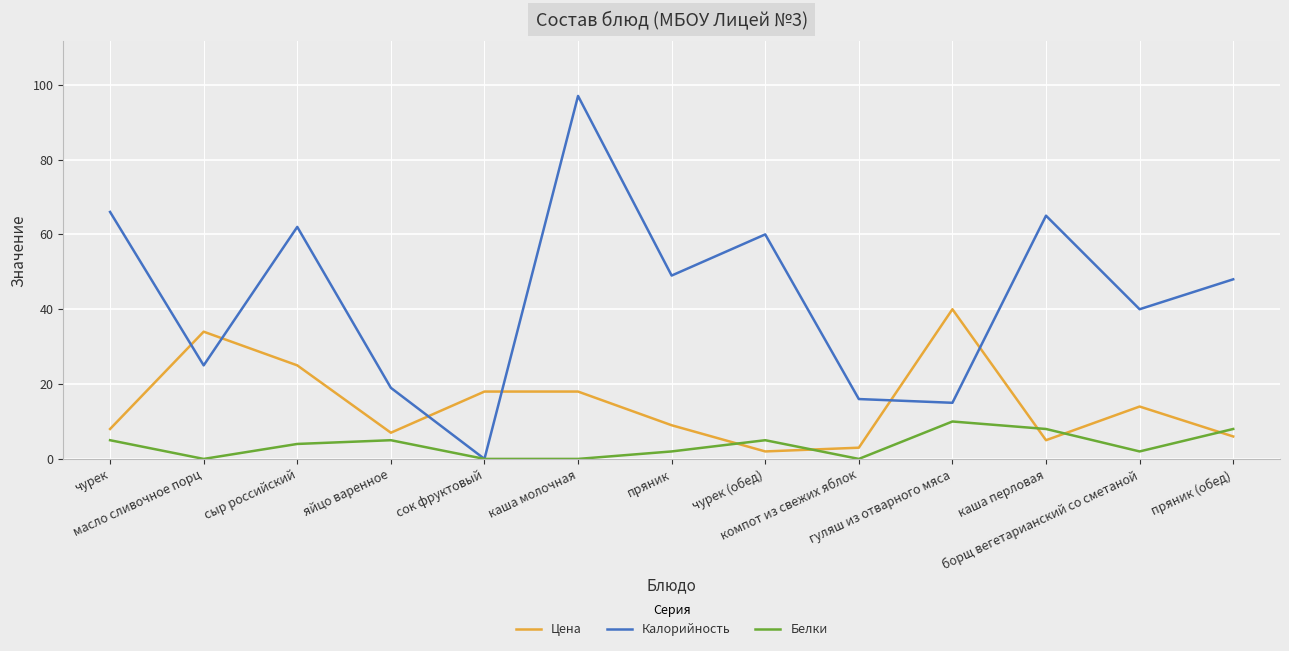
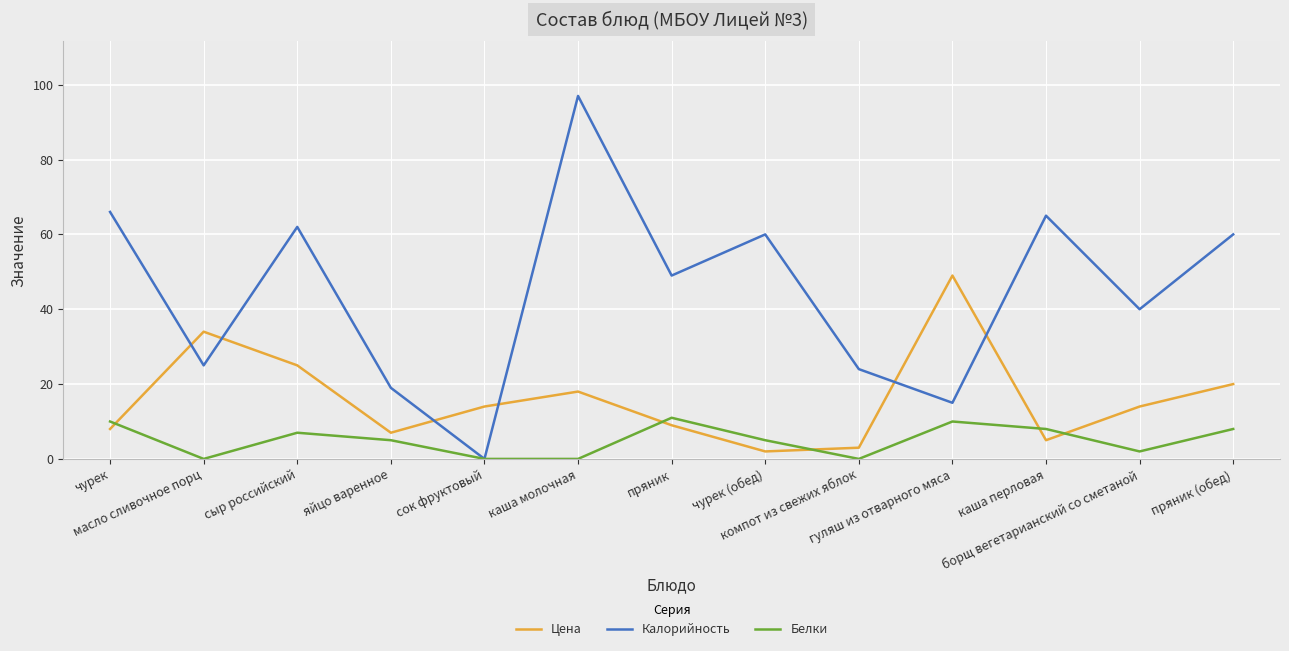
  {
    "Цена": {
      "чурек": 8,
      "масло сливочное порц": 34,
      "сыр российский": 25,
      "яйцо варенное": 7,
-     "сок фруктовый": 18,
+     "сок фруктовый": 14,
      "каша молочная": 18,
      "пряник": 9,
      "чурек (обед)": 2,
      "компот из свежих яблок": 3,
-     "гуляш из отварного мяса": 40,
+     "гуляш из отварного мяса": 49,
      "каша перловая": 5,
      "борщ вегетарианский со сметаной": 14,
-     "пряник (обед)": 6
+     "пряник (обед)": 20
    },
    "Калорийность": {
      "чурек": 66,
      "масло сливочное порц": 25,
      "сыр российский": 62,
      "яйцо варенное": 19,
      "каша молочная": 97,
      "пряник": 49,
      "чурек (обед)": 60,
-     "компот из свежих яблок": 16,
+     "компот из свежих яблок": 24,
      "гуляш из отварного мяса": 15,
      "каша перловая": 65,
      "борщ вегетарианский со сметаной": 40,
-     "пряник (обед)": 48
+     "пряник (обед)": 60
    },
    "Белки": {
-     "чурек": 5,
+     "чурек": 10,
      "масло сливочное порц": 0,
-     "сыр российский": 4,
+     "сыр российский": 7,
      "яйцо варенное": 5,
      "каша молочная": 0,
-     "пряник": 2,
+     "пряник": 11,
      "чурек (обед)": 5,
      "компот из свежих яблок": 0,
      "гуляш из отварного мяса": 10,
      "каша перловая": 8,
      "борщ вегетарианский со сметаной": 2,
      "пряник (обед)": 8
    }
  }
